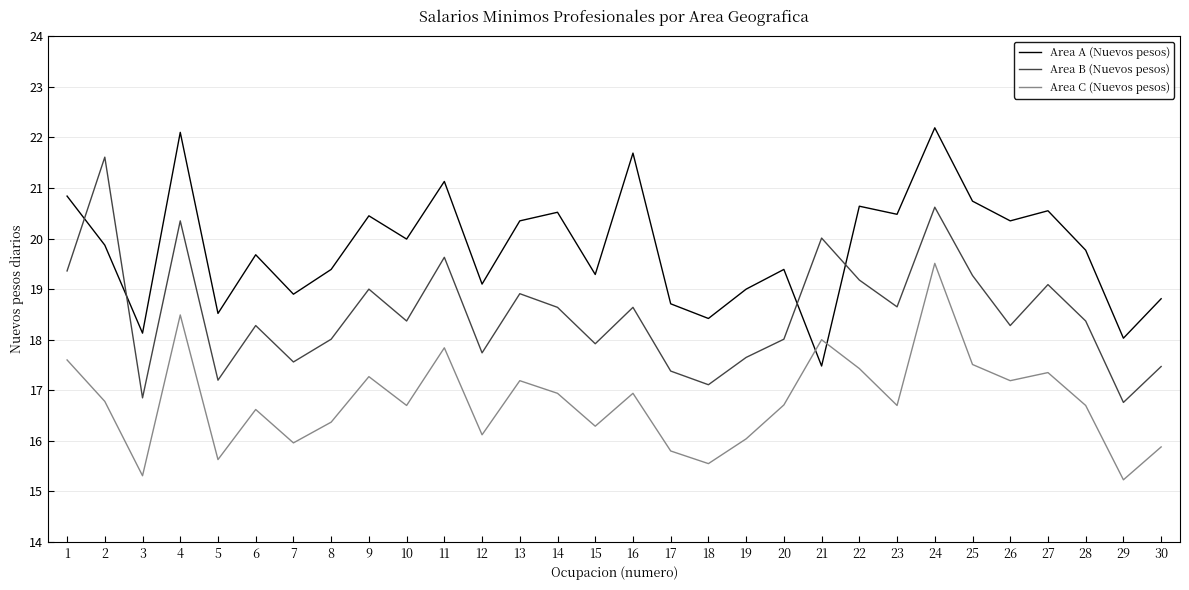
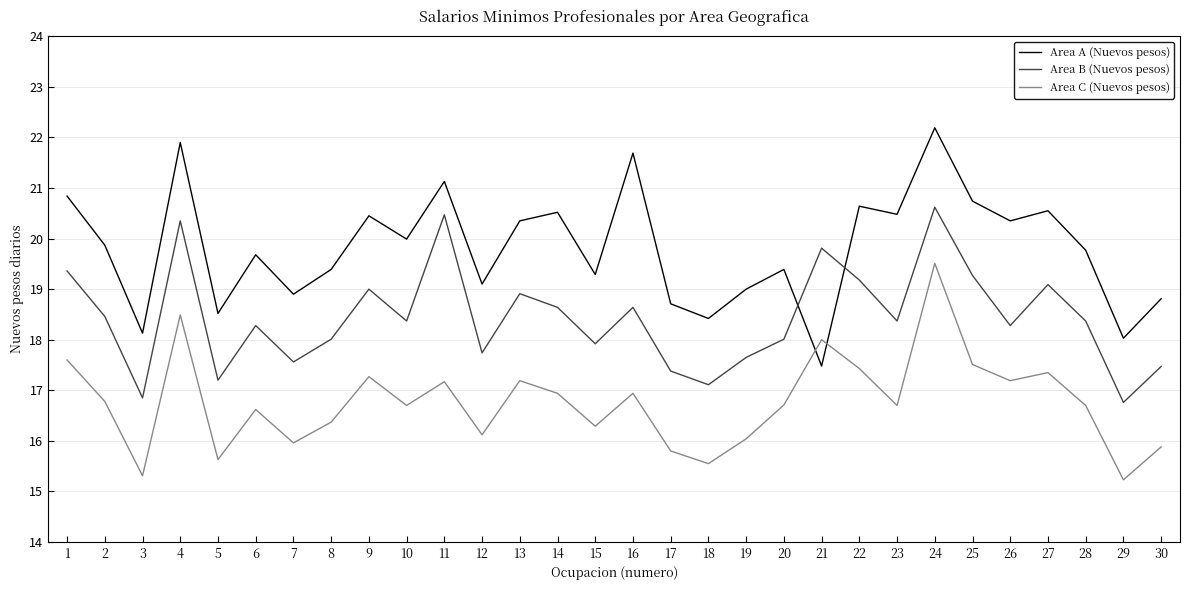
  {
    "Area A (Nuevos pesos)": {
      "1": 20.8,
      "2": 19.9,
      "3": 18.1,
-     "4": 22.1,
+     "4": 21.9,
      "5": 18.5,
      "6": 19.7,
      "7": 18.9,
      "8": 19.4,
      "9": 20.5,
      "10": 20.0,
      "11": 21.1,
      "12": 19.1,
      "13": 20.4,
      "14": 20.5,
      "15": 19.3,
      "16": 21.7,
      "17": 18.7,
      "18": 18.4,
      "19": 19.0,
      "20": 19.4,
      "21": 17.5,
      "22": 20.6,
      "23": 20.5,
      "24": 22.2,
      "25": 20.7,
      "26": 20.4,
      "27": 20.6,
      "28": 19.8,
      "29": 18.0,
      "30": 18.8
    },
    "Area B (Nuevos pesos)": {
      "1": 19.4,
-     "2": 21.6,
+     "2": 18.5,
      "3": 16.9,
      "4": 20.4,
      "5": 17.2,
      "6": 18.3,
      "7": 17.6,
      "8": 18.0,
      "9": 19.0,
      "10": 18.4,
-     "11": 19.6,
+     "11": 20.5,
      "12": 17.7,
      "13": 18.9,
      "14": 18.6,
      "15": 17.9,
      "16": 18.6,
      "17": 17.4,
      "18": 17.1,
      "19": 17.7,
      "20": 18.0,
-     "21": 20.0,
+     "21": 19.8,
      "22": 19.2,
-     "23": 18.7,
+     "23": 18.4,
      "24": 20.6,
      "25": 19.3,
      "26": 18.3,
      "27": 19.1,
      "28": 18.4,
      "29": 16.8,
      "30": 17.5
    },
    "Area C (Nuevos pesos)": {
      "1": 17.6,
      "2": 16.8,
      "3": 15.3,
      "4": 18.5,
      "5": 15.6,
      "6": 16.6,
      "7": 16.0,
      "8": 16.4,
      "9": 17.3,
      "10": 16.7,
-     "11": 17.8,
+     "11": 17.2,
      "12": 16.1,
      "13": 17.2,
      "14": 16.9,
      "15": 16.3,
      "16": 16.9,
      "17": 15.8,
      "18": 15.6,
      "19": 16.0,
      "20": 16.7,
      "21": 18.0,
      "22": 17.4,
      "23": 16.7,
      "24": 19.5,
      "25": 17.5,
      "26": 17.2,
      "27": 17.4,
      "28": 16.7,
      "29": 15.2,
      "30": 15.9
    }
  }
